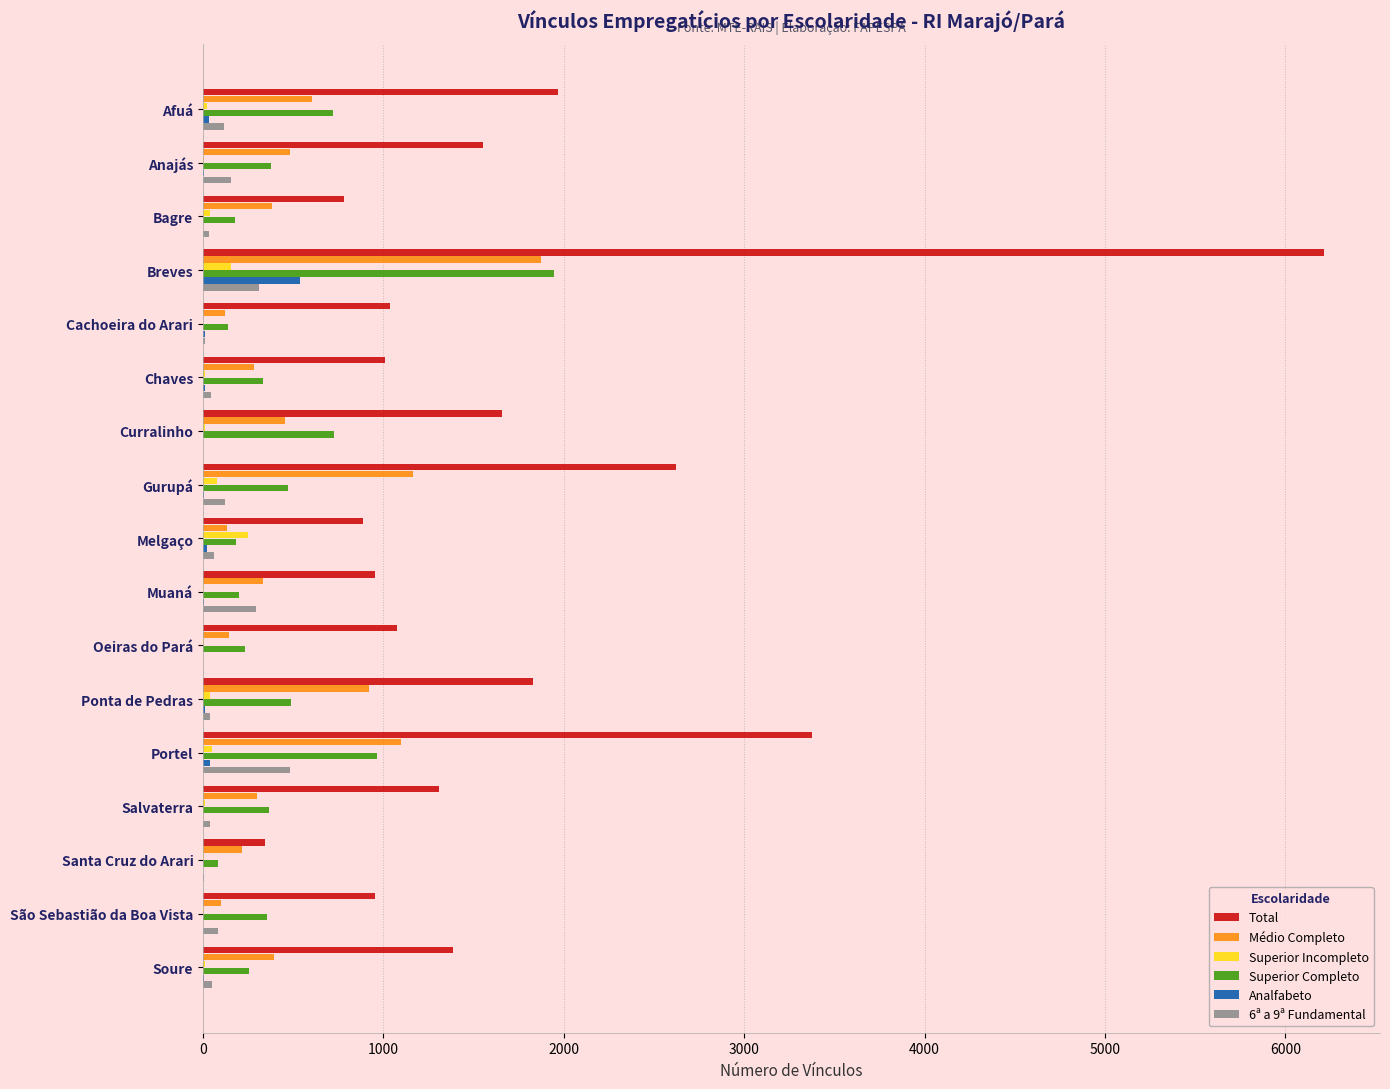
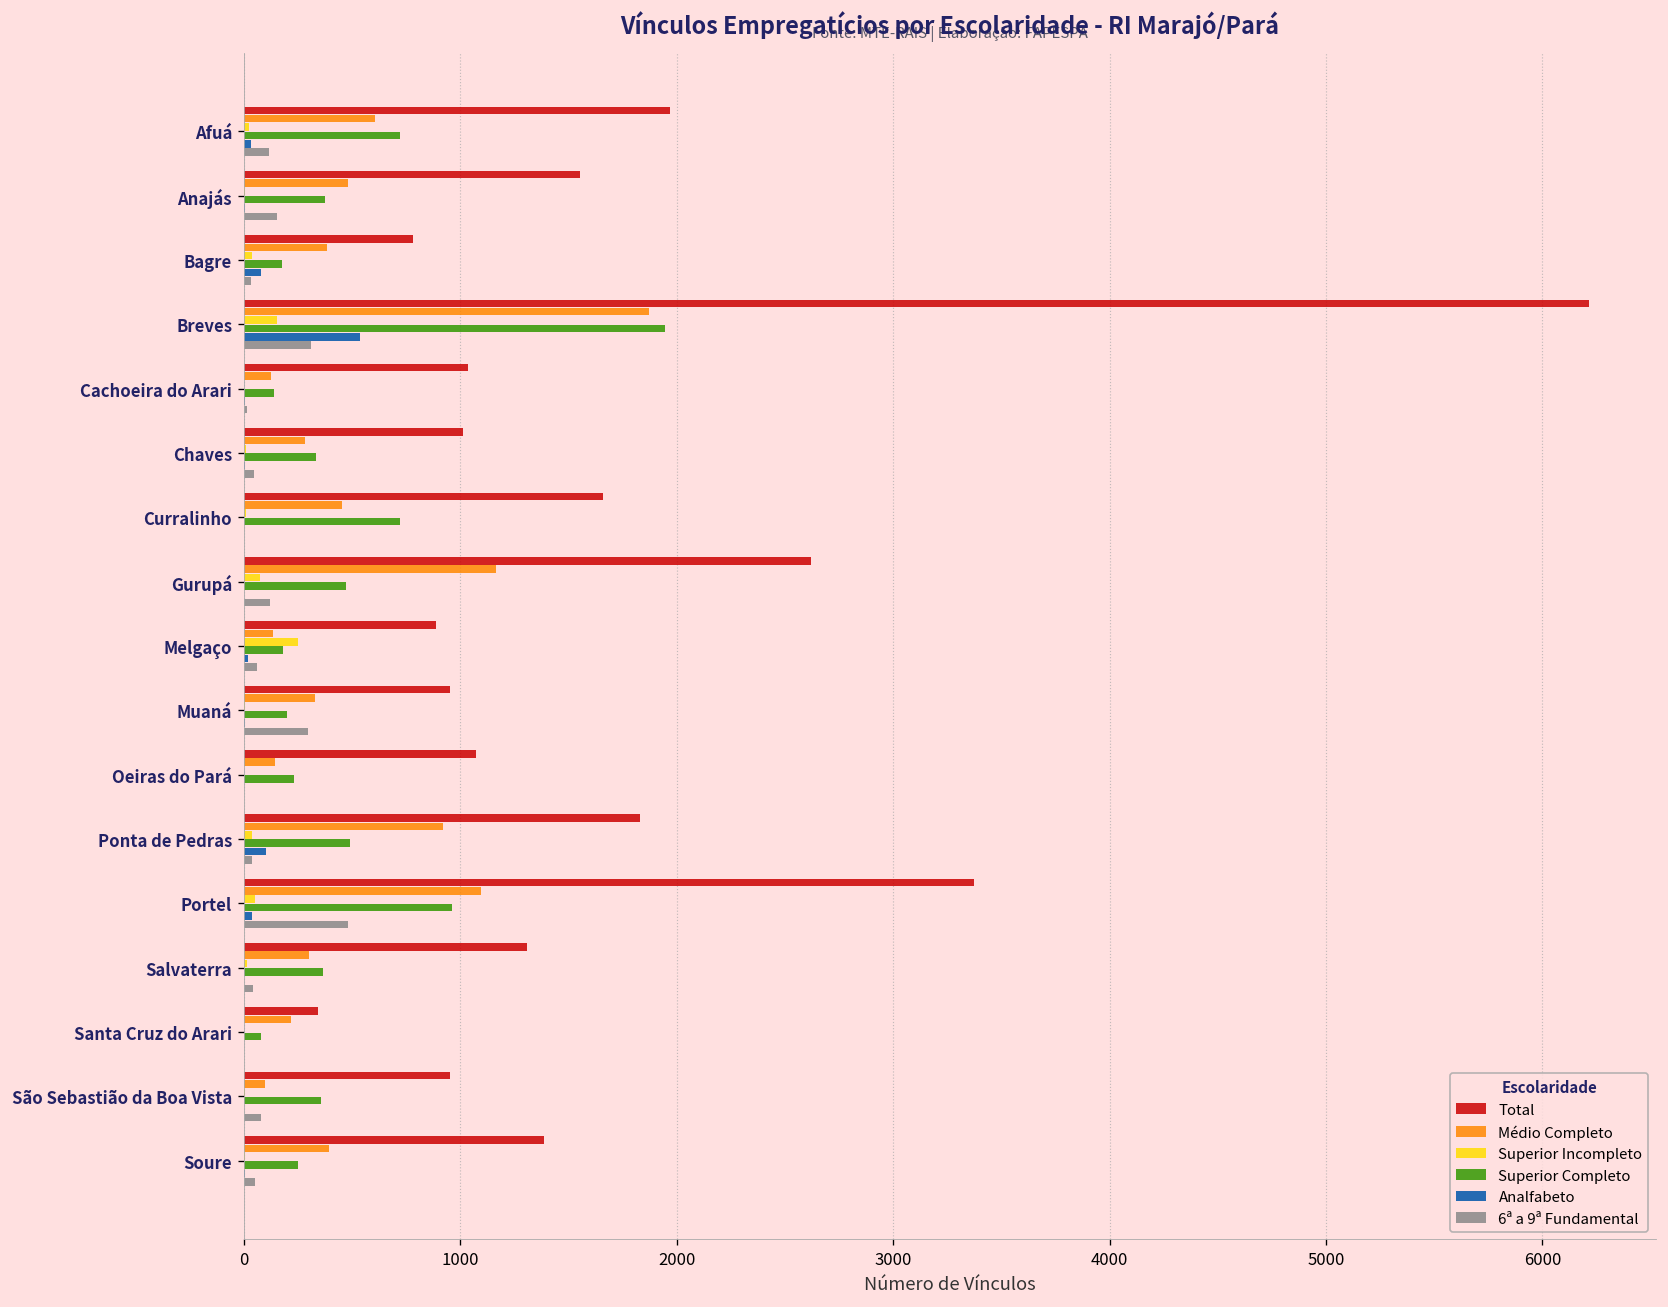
  {
    "Total": {
      "Afuá": 1970,
      "Anajás": 1550,
      "Bagre": 780,
      "Breves": 6210,
      "Cachoeira do Arari": 1030,
      "Chaves": 1010,
      "Curralinho": 1660,
      "Gurupá": 2620,
      "Melgaço": 890,
      "Muaná": 950,
      "Oeiras do Pará": 1080,
      "Ponta de Pedras": 1830,
      "Portel": 3380,
      "Salvaterra": 1310,
      "Santa Cruz do Arari": 340,
      "São Sebastião da Boa Vista": 950,
      "Soure": 1390
    },
    "Médio Completo": {
      "Afuá": 610,
      "Anajás": 480,
      "Bagre": 380,
      "Breves": 1870,
      "Cachoeira do Arari": 120,
      "Chaves": 280,
      "Curralinho": 460,
      "Gurupá": 1170,
      "Melgaço": 140,
      "Muaná": 330,
      "Oeiras do Pará": 140,
      "Ponta de Pedras": 920,
      "Portel": 1100,
      "Salvaterra": 300,
      "Santa Cruz do Arari": 220,
      "São Sebastião da Boa Vista": 100,
      "Soure": 400
    },
    "Superior Incompleto": {
      "Afuá": 20,
      "Bagre": 40,
      "Breves": 150,
      "Gurupá": 80,
      "Melgaço": 250,
      "Ponta de Pedras": 40,
      "Portel": 50
    },
    "Superior Completo": {
      "Afuá": 720,
      "Anajás": 370,
      "Bagre": 180,
      "Breves": 1950,
      "Cachoeira do Arari": 140,
      "Chaves": 330,
      "Curralinho": 720,
      "Gurupá": 470,
      "Melgaço": 180,
      "Muaná": 200,
      "Oeiras do Pará": 230,
      "Ponta de Pedras": 490,
      "Portel": 960,
      "Salvaterra": 370,
      "Santa Cruz do Arari": 80,
      "São Sebastião da Boa Vista": 360,
      "Soure": 250
    },
    "Analfabeto": {
      "Afuá": 30,
-     "Bagre": 0,
+     "Bagre": 80,
      "Breves": 540,
      "Curralinho": 0,
      "Melgaço": 20,
      "Oeiras do Pará": 0,
-     "Ponta de Pedras": 10,
+     "Ponta de Pedras": 100,
      "Portel": 40,
      "Salvaterra": 0
    },
    "6ª a 9ª Fundamental": {
      "Afuá": 120,
      "Anajás": 160,
      "Bagre": 30,
      "Breves": 310,
      "Chaves": 50,
      "Gurupá": 120,
      "Melgaço": 60,
      "Muaná": 300,
      "Ponta de Pedras": 40,
      "Portel": 480,
      "Salvaterra": 40,
      "São Sebastião da Boa Vista": 80,
      "Soure": 50
    }
  }
